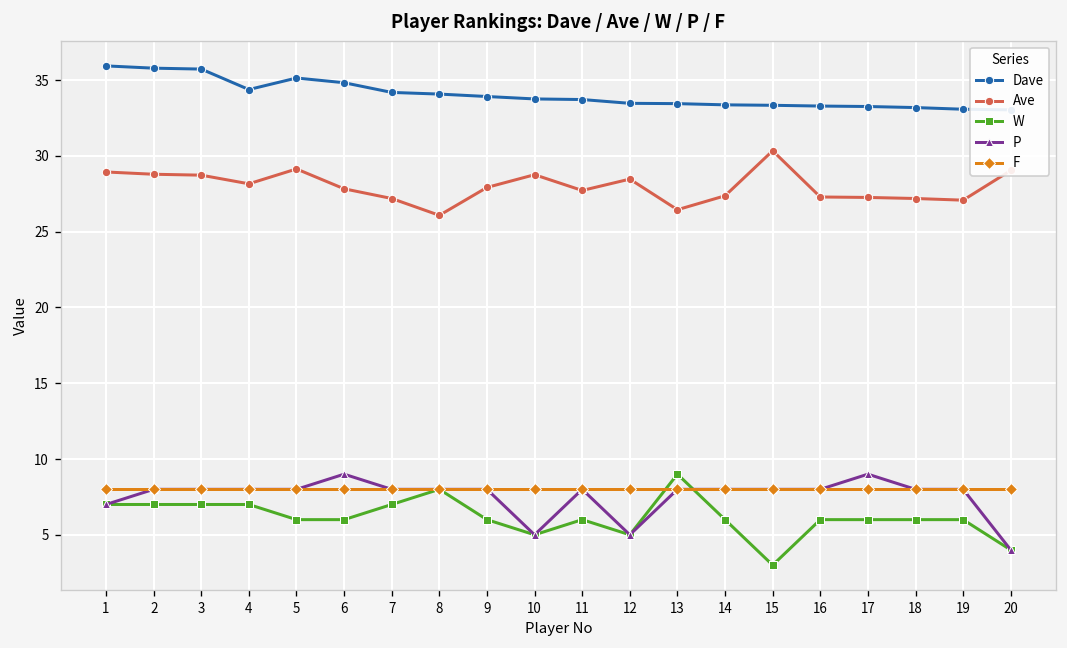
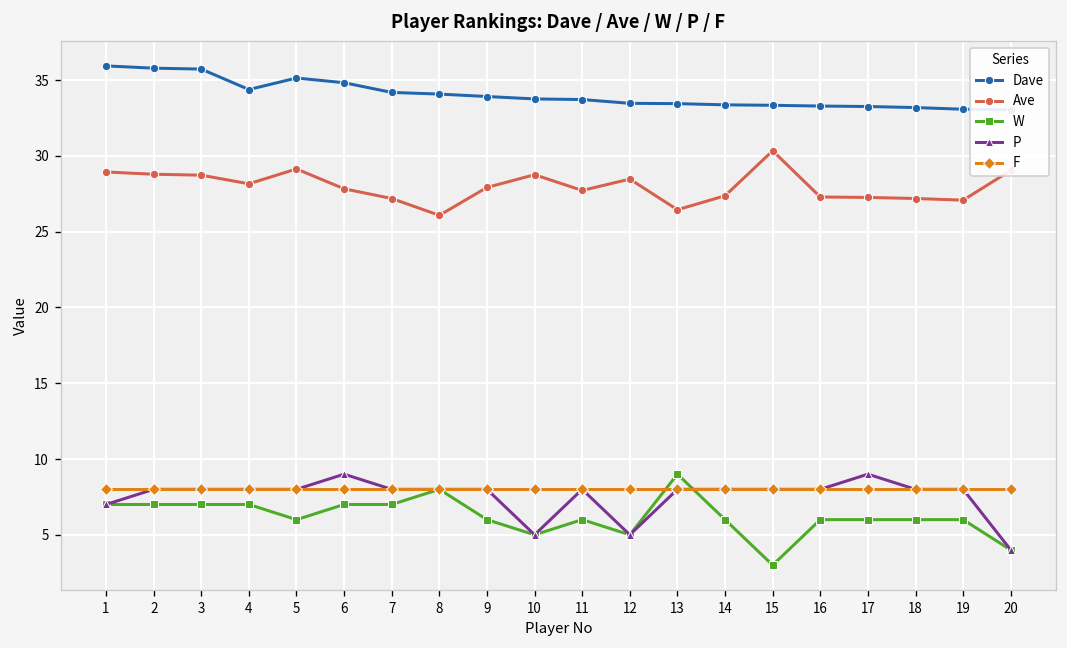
  {
    "Dave": {
      "1": 36,
      "2": 35.8,
      "3": 35.7,
      "4": 34.4,
      "5": 35,
      "6": 35,
      "7": 34,
      "8": 34,
      "9": 34,
      "10": 33.8,
      "11": 33.7,
      "12": 33.5,
      "13": 33.5,
      "14": 33.4,
      "15": 33.3,
      "16": 33.3,
      "17": 33.3,
      "18": 33,
      "19": 33
    },
    "Ave": {
      "1": 29,
      "2": 28.8,
      "3": 28.7,
      "4": 28,
      "5": 29,
      "6": 28,
      "7": 27,
      "8": 26,
      "9": 28,
      "10": 28.8,
      "11": 27.7,
      "12": 28.5,
      "13": 26.5,
      "14": 27.4,
      "15": 30.3,
      "16": 27.3,
      "17": 27.3,
      "18": 27,
      "19": 27,
      "20": 29
    },
    "W": {
      "2": 7,
      "3": 7,
      "4": 7,
      "5": 6,
-     "6": 6,
+     "6": 7,
      "7": 7,
      "9": 6,
      "11": 6,
      "13": 9,
      "14": 6,
      "15": 3,
      "16": 6,
      "17": 6,
      "18": 6,
      "19": 6
    },
    "P": {
      "6": 9,
      "17": 9
    },
    "F": {
      "1": 8,
      "6": 8,
      "10": 8,
      "12": 8,
      "17": 8,
      "20": 8
    }
  }
